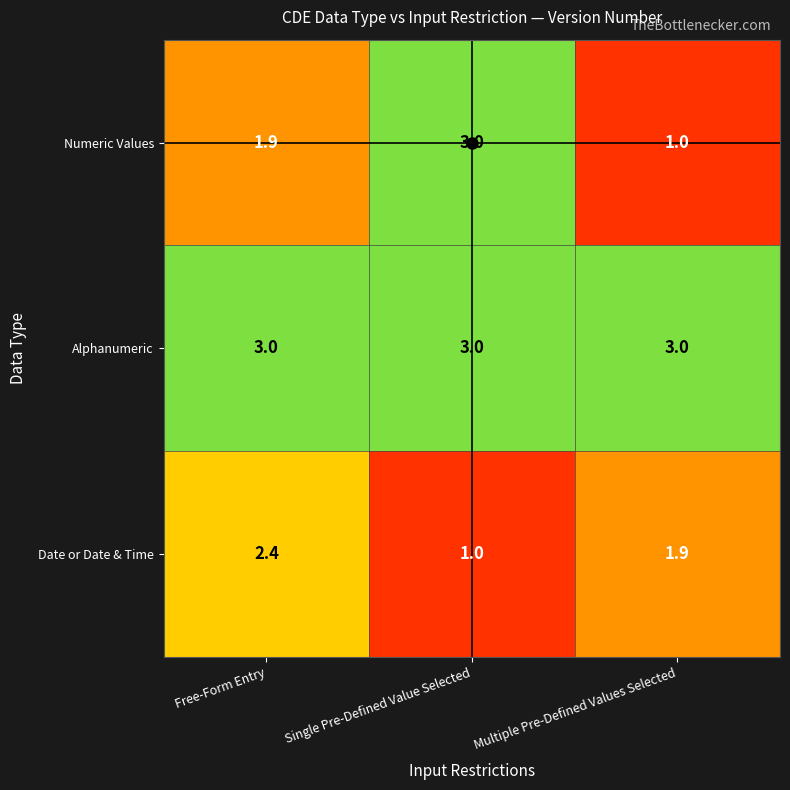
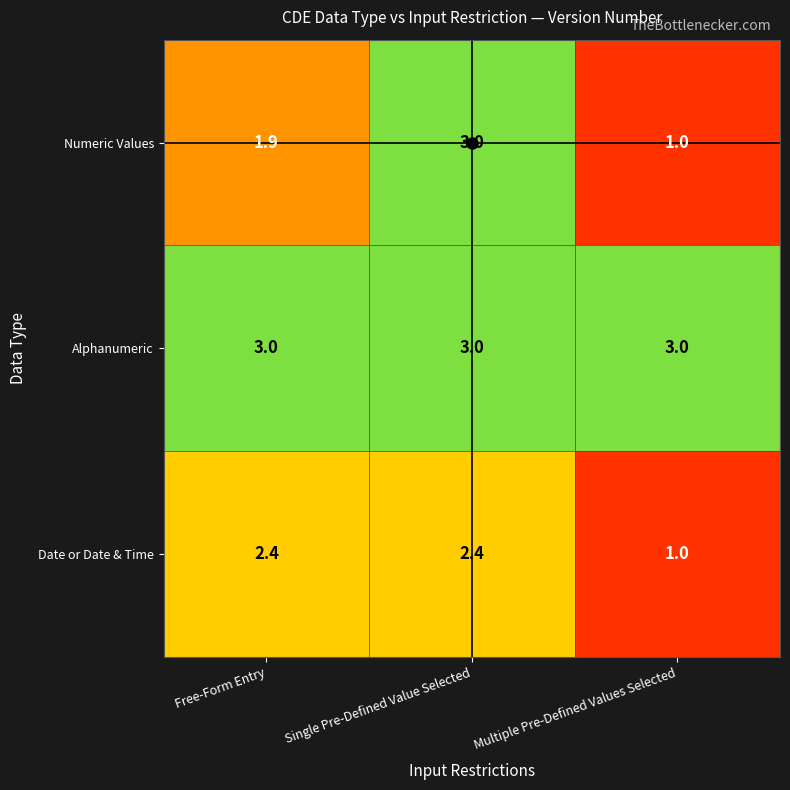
  {
    "Numeric Values": {
      "Free-Form Entry": 1.9,
      "Multiple Pre-Defined Values Selected": 1.0
    },
    "Alphanumeric": {
      "Free-Form Entry": 3.0,
      "Single Pre-Defined Value Selected": 3.0,
      "Multiple Pre-Defined Values Selected": 3.0
    },
    "Date or Date & Time": {
      "Free-Form Entry": 2.4,
-     "Single Pre-Defined Value Selected": 1.0,
-     "Multiple Pre-Defined Values Selected": 1.9
+     "Single Pre-Defined Value Selected": 2.4,
+     "Multiple Pre-Defined Values Selected": 1.0
    }
  }
